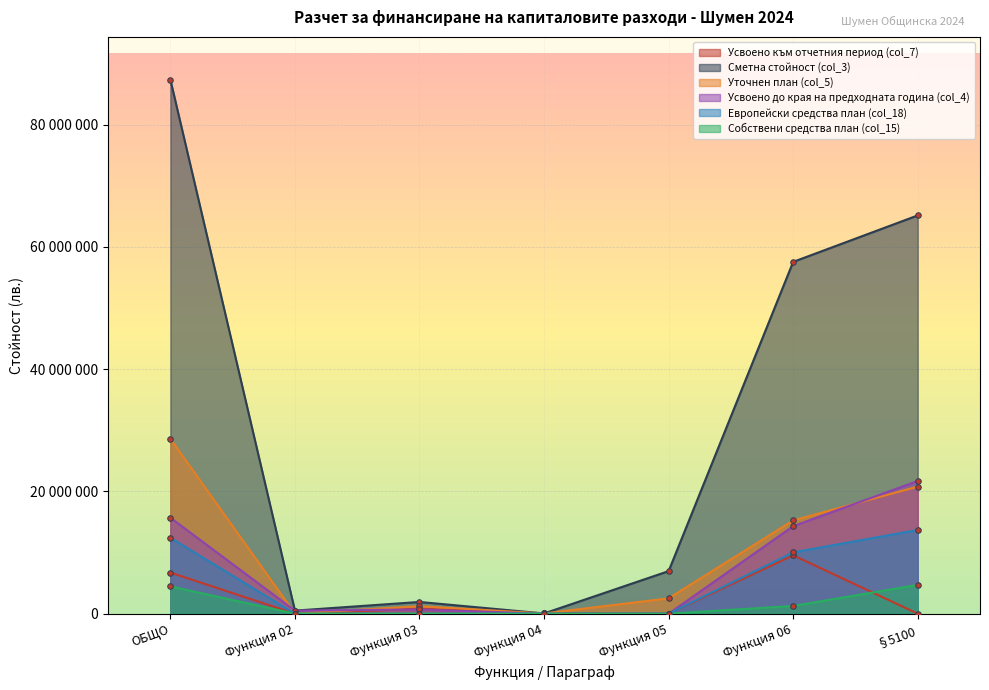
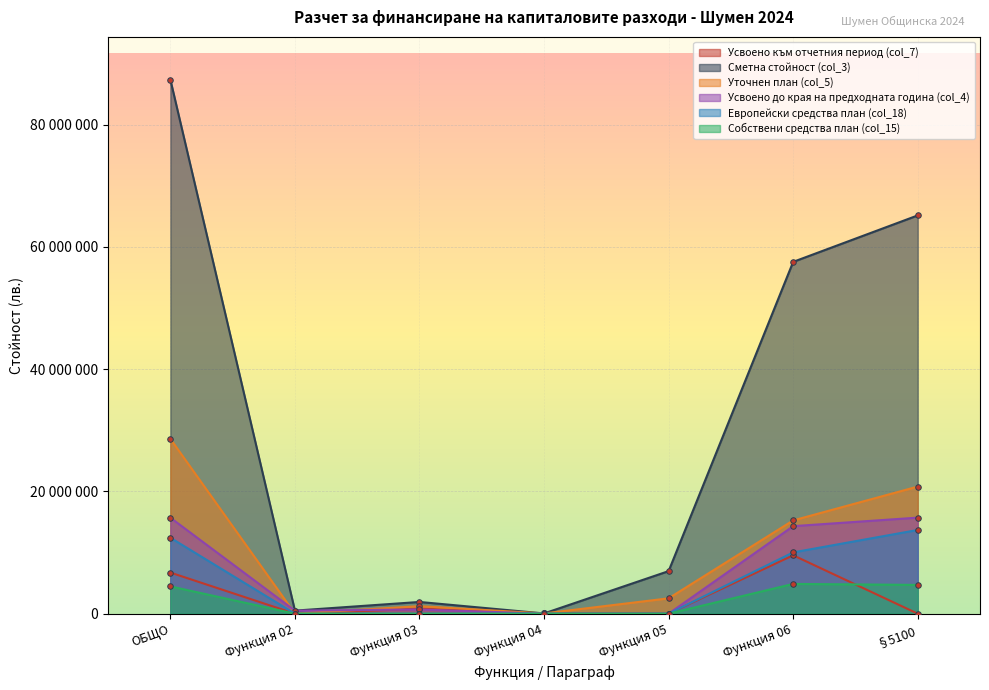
  {
    "Усвоено към отчетния период (col_7)": {
      "ОБЩО": 7000000,
      "Функция 06": 10000000,
      "§5100": 0
    },
    "Сметна стойност (col_3)": {
      "ОБЩО": 87000000,
      "Функция 03": 2000000,
      "Функция 05": 7000000,
      "Функция 06": 58000000,
      "§5100": 65000000
    },
    "Уточнен план (col_5)": {
      "ОБЩО": 29000000,
      "Функция 05": 3000000,
      "Функция 06": 15000000,
      "§5100": 21000000
    },
    "Усвоено до края на предходната година (col_4)": {
      "ОБЩО": 16000000,
      "Функция 06": 14000000,
-     "§5100": 22000000
+     "§5100": 16000000
    },
    "Европейски средства план (col_18)": {
      "ОБЩО": 12000000,
      "Функция 06": 10000000,
      "§5100": 14000000
    },
    "Собствени средства план (col_15)": {
      "ОБЩО": 4000000,
-     "Функция 06": 1000000,
+     "Функция 06": 5000000,
      "§5100": 5000000
    }
  }
